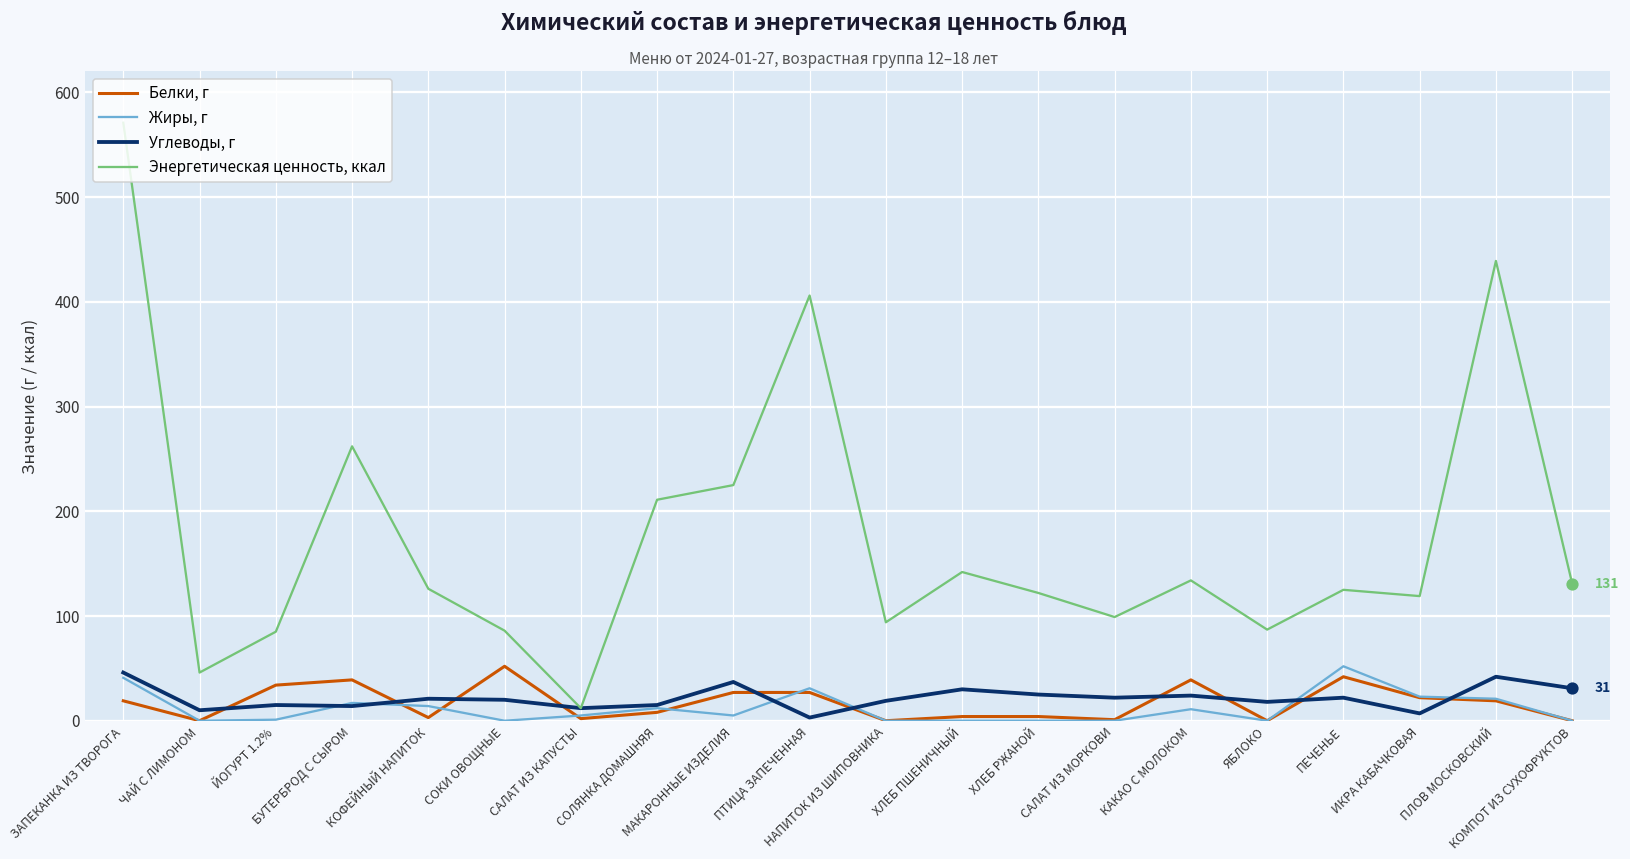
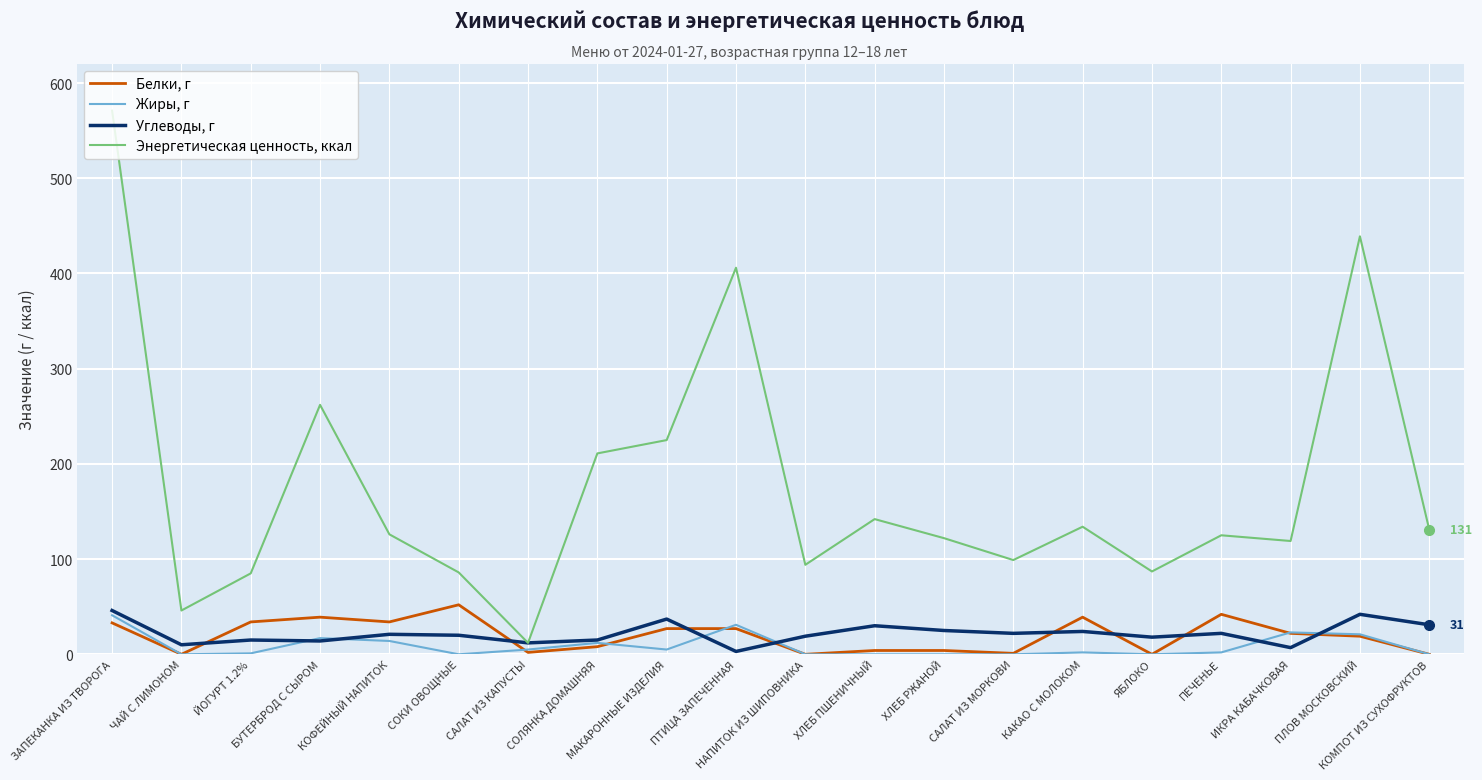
  {
    "Белки, г": {
-     "ЗАПЕКАНКА ИЗ ТВОРОГА": 20,
+     "ЗАПЕКАНКА ИЗ ТВОРОГА": 30,
      "ЙОГУРТ 1.2%": 30,
      "БУТЕРБРОД С СЫРОМ": 40,
-     "КОФЕЙНЫЙ НАПИТОК": 0,
+     "КОФЕЙНЫЙ НАПИТОК": 30,
      "СОКИ ОВОЩНЫЕ": 50,
      "САЛАТ ИЗ КАПУСТЫ": 0,
      "СОЛЯНКА ДОМАШНЯЯ": 10,
      "МАКАРОННЫЕ ИЗДЕЛИЯ": 30,
      "ПТИЦА ЗАПЕЧЕННАЯ": 30,
      "ХЛЕБ ПШЕНИЧНЫЙ": 0,
      "ХЛЕБ РЖАНОЙ": 0,
      "КАКАО С МОЛОКОМ": 40,
      "ПЕЧЕНЬЕ": 40
    },
    "Жиры, г": {
      "ЗАПЕКАНКА ИЗ ТВОРОГА": 40,
      "ЙОГУРТ 1.2%": 0,
      "БУТЕРБРОД С СЫРОМ": 20,
      "КОФЕЙНЫЙ НАПИТОК": 10,
      "СОКИ ОВОЩНЫЕ": 0,
      "САЛАТ ИЗ КАПУСТЫ": 10,
      "СОЛЯНКА ДОМАШНЯЯ": 10,
      "МАКАРОННЫЕ ИЗДЕЛИЯ": 10,
      "ПТИЦА ЗАПЕЧЕННАЯ": 30,
      "ХЛЕБ ПШЕНИЧНЫЙ": 0,
      "ХЛЕБ РЖАНОЙ": 0,
-     "КАКАО С МОЛОКОМ": 10,
-     "ПЕЧЕНЬЕ": 50
+     "КАКАО С МОЛОКОМ": 0,
+     "ПЕЧЕНЬЕ": 0
    }
  }
